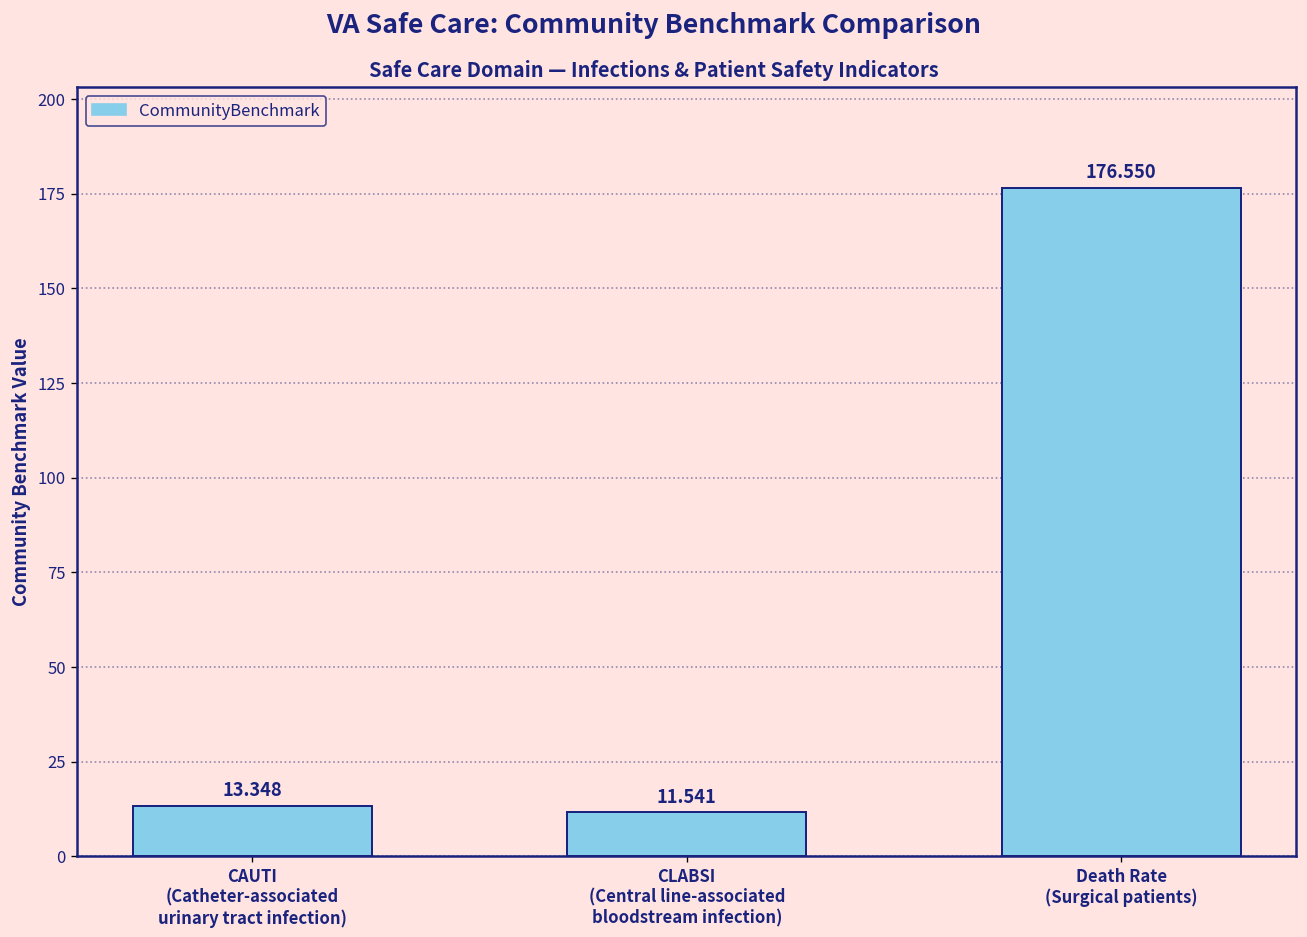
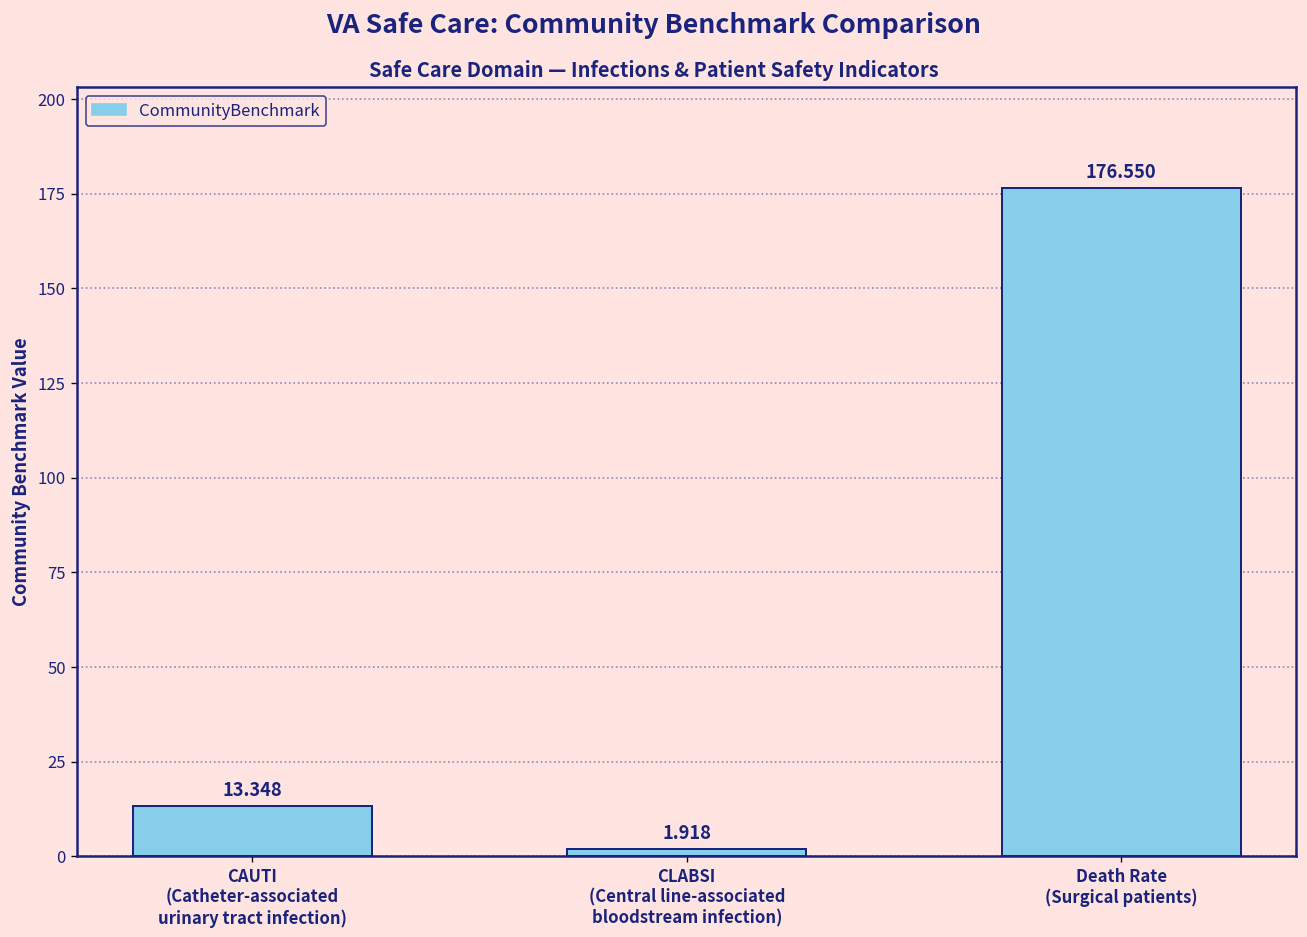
  {
    "CAUTI (Catheter-associated urinary tract infection)": 13.348,
-   "CLABSI (Central line-associated bloodstream infection)": 11.541,
+   "CLABSI (Central line-associated bloodstream infection)": 1.918,
    "Death Rate (Surgical patients)": 176.550
  }
